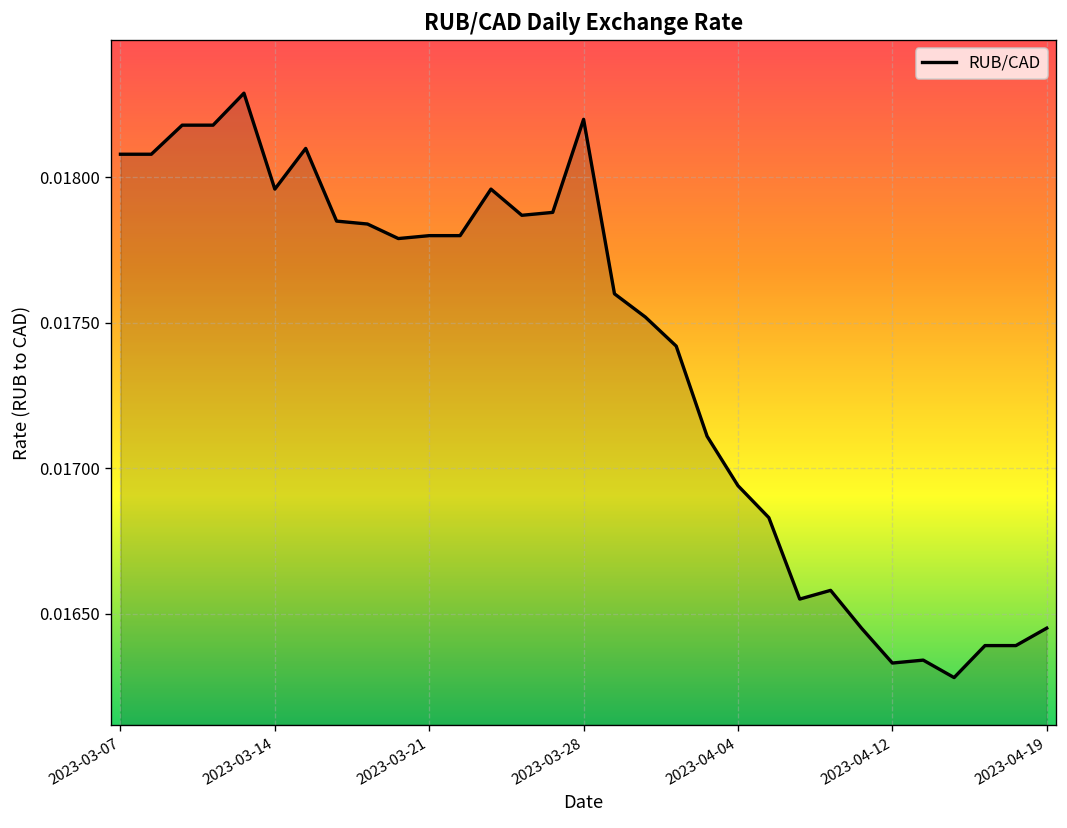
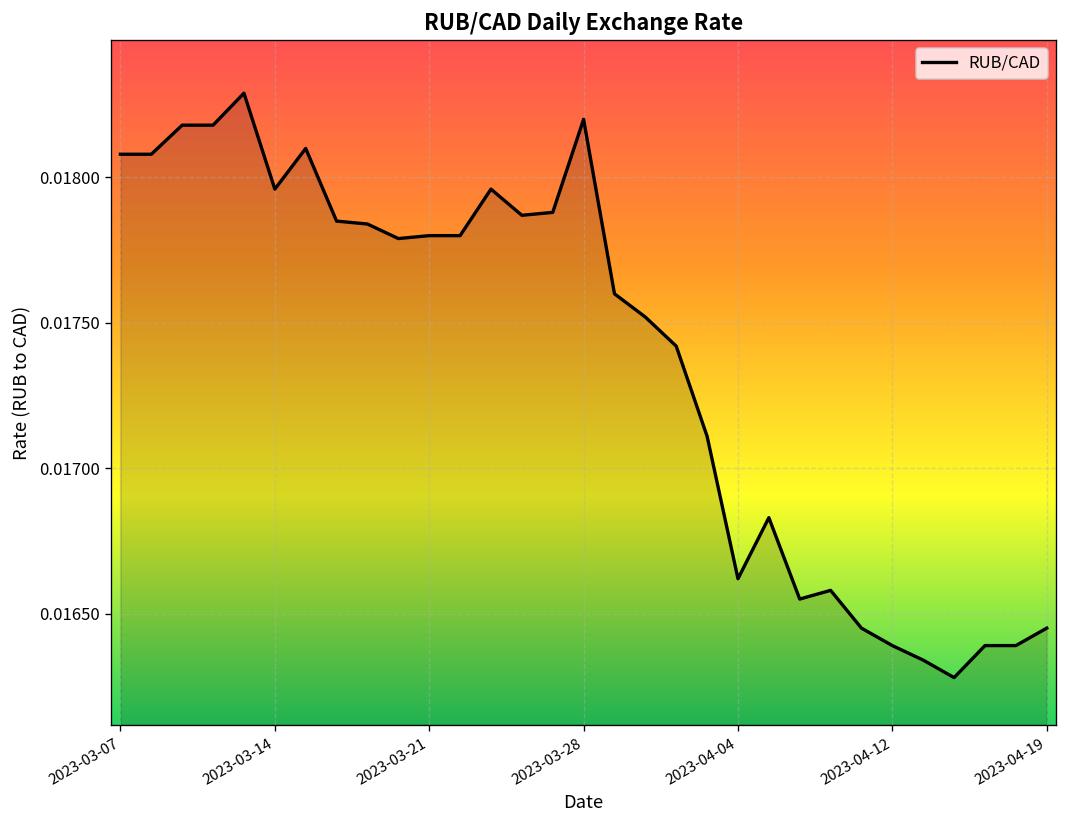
  {
    "2023-03-07": 0.01808,
    "2023-03-14": 0.01796,
    "2023-03-21": 0.01780,
    "2023-03-28": 0.01820,
-   "2023-04-04": 0.01694,
-   "2023-04-12": 0.01633,
+   "2023-04-04": 0.01662,
+   "2023-04-12": 0.01639,
    "2023-04-19": 0.01645
  }
